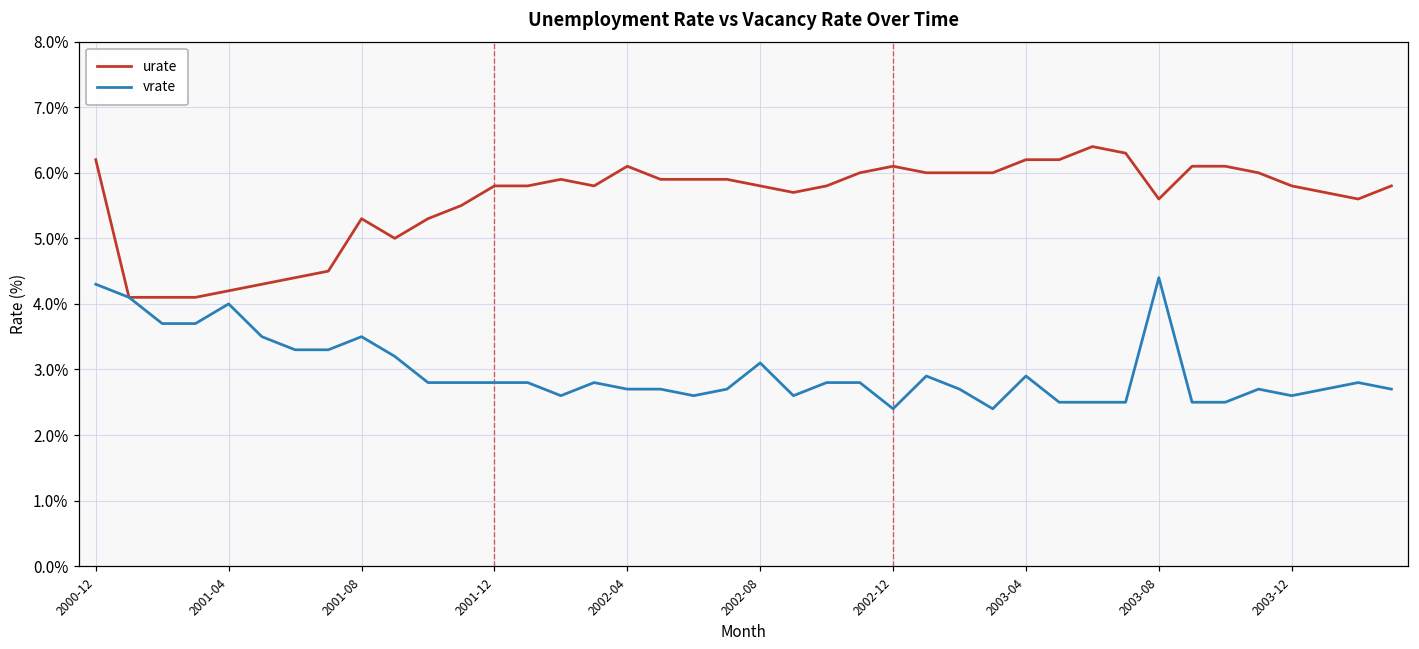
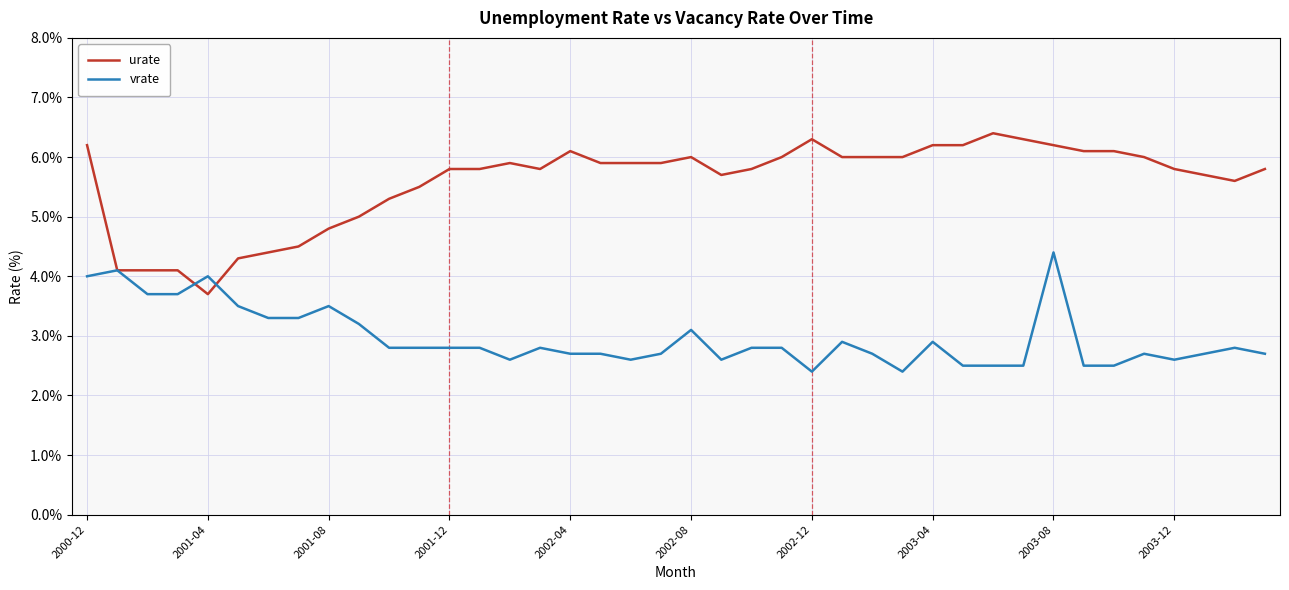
  {
    "urate": {
      "2000-12": "6.2%",
-     "2001-04": "4.2%",
-     "2001-08": "5.3%",
+     "2001-04": "3.7%",
+     "2001-08": "4.8%",
      "2001-12": "5.8%",
      "2002-04": "6.1%",
-     "2002-08": "5.8%",
-     "2002-12": "6.1%",
+     "2002-08": "6.0%",
+     "2002-12": "6.3%",
      "2003-04": "6.2%",
-     "2003-08": "5.6%",
+     "2003-08": "6.2%",
      "2003-12": "5.8%"
    },
    "vrate": {
-     "2000-12": "4.3%",
+     "2000-12": "4.0%",
      "2001-04": "4.0%",
      "2001-08": "3.5%",
      "2001-12": "2.8%",
      "2002-04": "2.7%",
      "2002-08": "3.1%",
      "2002-12": "2.4%",
      "2003-04": "2.9%",
      "2003-08": "4.4%",
      "2003-12": "2.6%"
    }
  }
